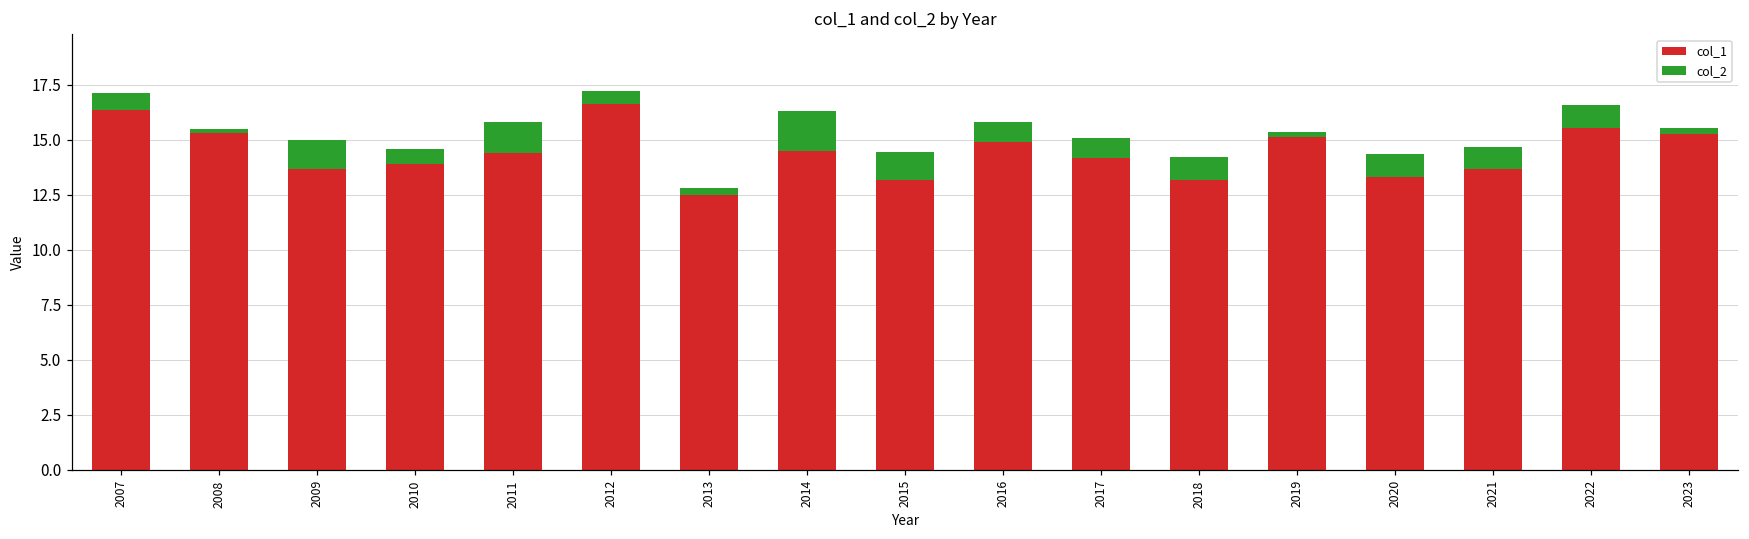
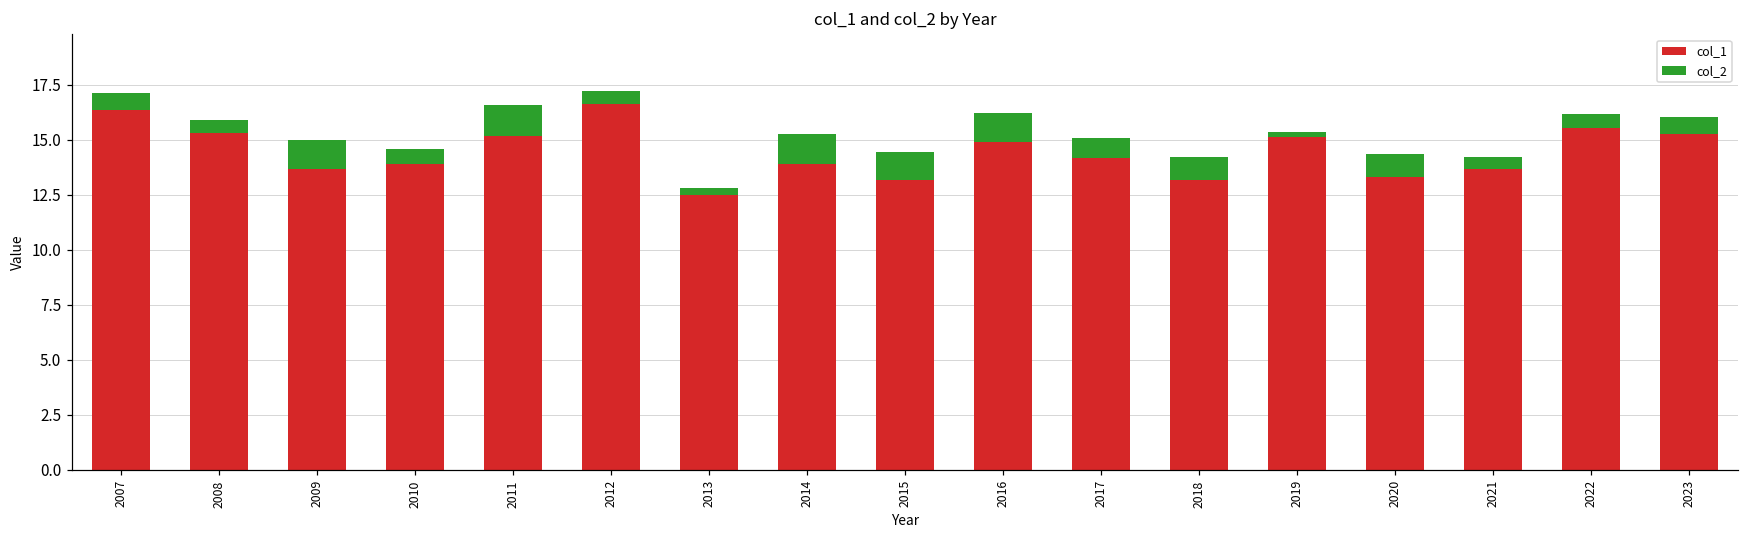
  {
    "col_1": {
      "2007": 16.4,
      "2008": 15.3,
      "2009": 13.7,
      "2010": 13.9,
-     "2011": 14.4,
+     "2011": 15.2,
      "2012": 16.6,
      "2013": 12.5,
-     "2014": 14.5,
+     "2014": 13.9,
      "2015": 13.2,
      "2016": 14.9,
      "2017": 14.1,
      "2018": 13.2,
      "2019": 15.1,
      "2020": 13.3,
      "2021": 13.7,
      "2022": 15.5,
      "2023": 15.3
    },
    "col_2": {
      "2007": 0.8,
-     "2008": 0.2,
+     "2008": 0.6,
      "2009": 1.3,
      "2010": 0.7,
      "2011": 1.4,
      "2012": 0.6,
      "2013": 0.3,
-     "2014": 1.8,
+     "2014": 1.4,
      "2015": 1.3,
-     "2016": 0.9,
+     "2016": 1.3,
      "2017": 0.9,
      "2018": 1.0,
      "2019": 0.2,
      "2020": 1.0,
-     "2021": 1.0,
-     "2022": 1.0,
-     "2023": 0.3
+     "2021": 0.6,
+     "2022": 0.6,
+     "2023": 0.8
    }
  }
